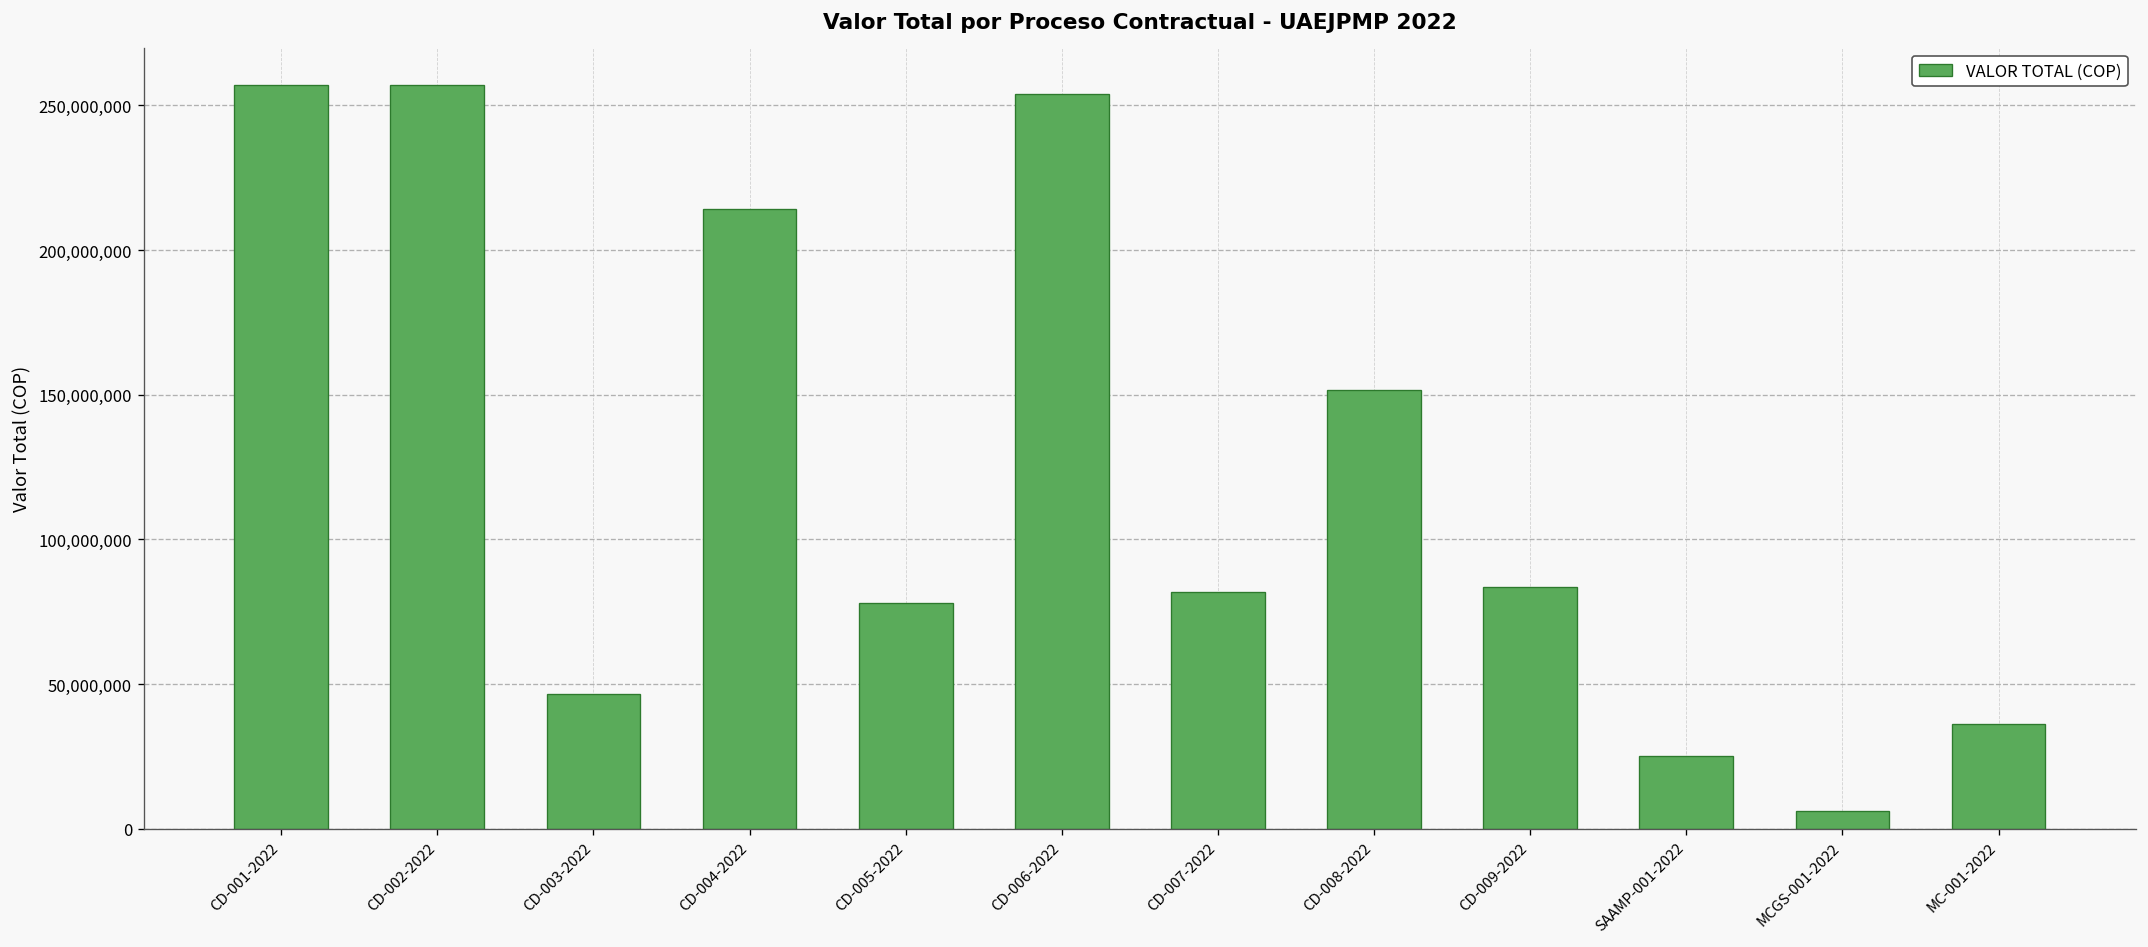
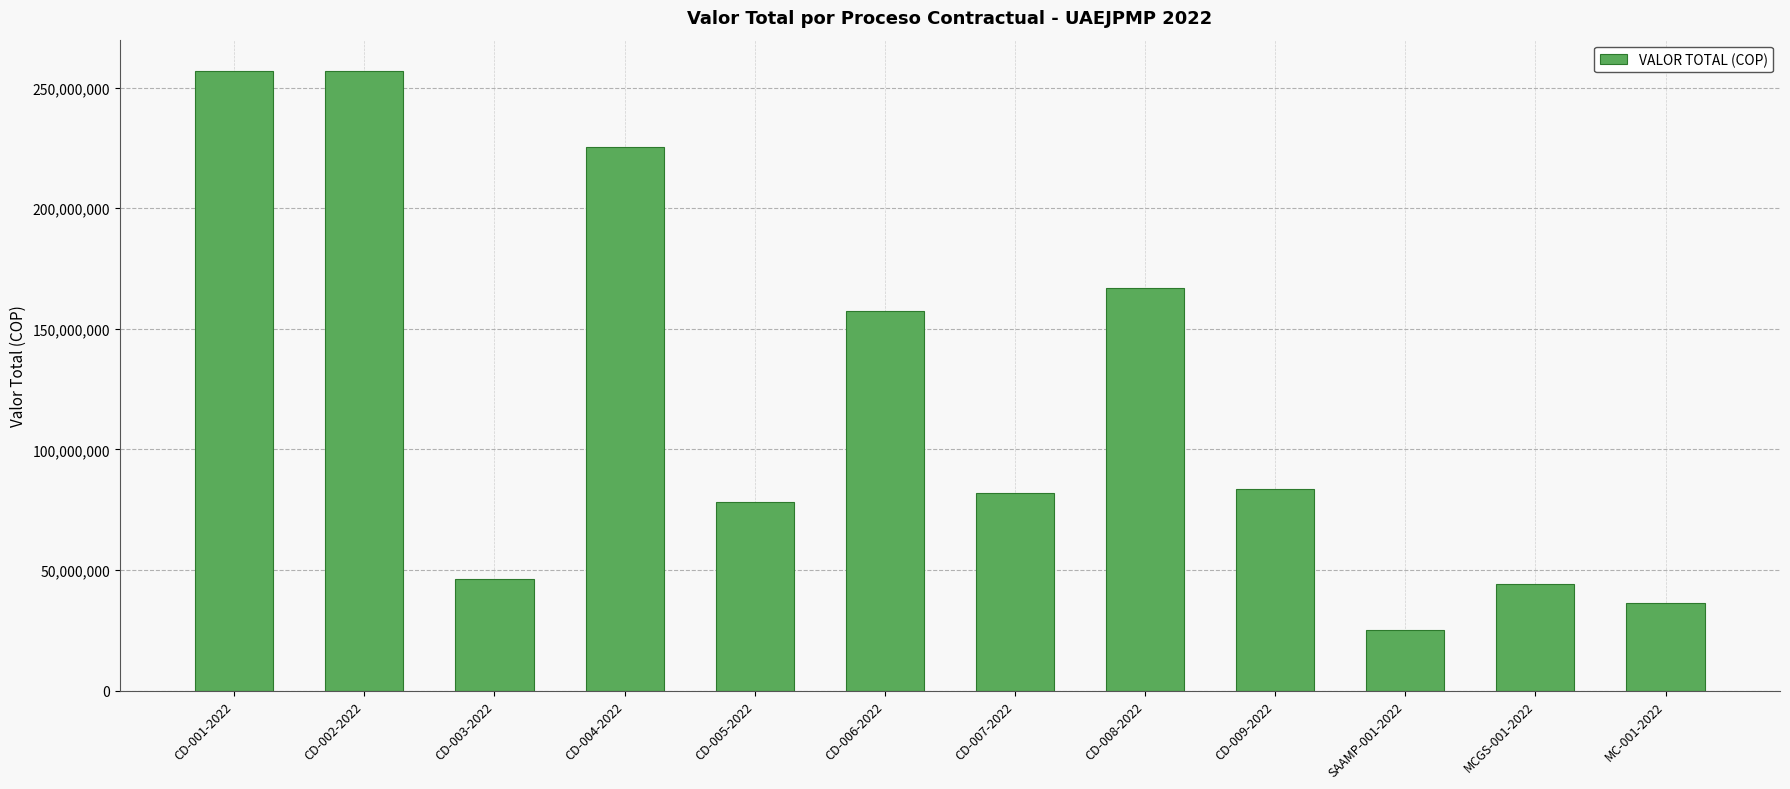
  {
    "CD-001-2022": "257,000,000",
    "CD-002-2022": "257,000,000",
    "CD-003-2022": "46,000,000",
-   "CD-004-2022": "214,000,000",
+   "CD-004-2022": "225,000,000",
    "CD-005-2022": "78,000,000",
-   "CD-006-2022": "254,000,000",
+   "CD-006-2022": "158,000,000",
    "CD-007-2022": "82,000,000",
-   "CD-008-2022": "152,000,000",
+   "CD-008-2022": "167,000,000",
    "CD-009-2022": "84,000,000",
    "SAAMP-001-2022": "25,000,000",
-   "MCGS-001-2022": "6,000,000",
+   "MCGS-001-2022": "44,000,000",
    "MC-001-2022": "36,000,000"
  }
